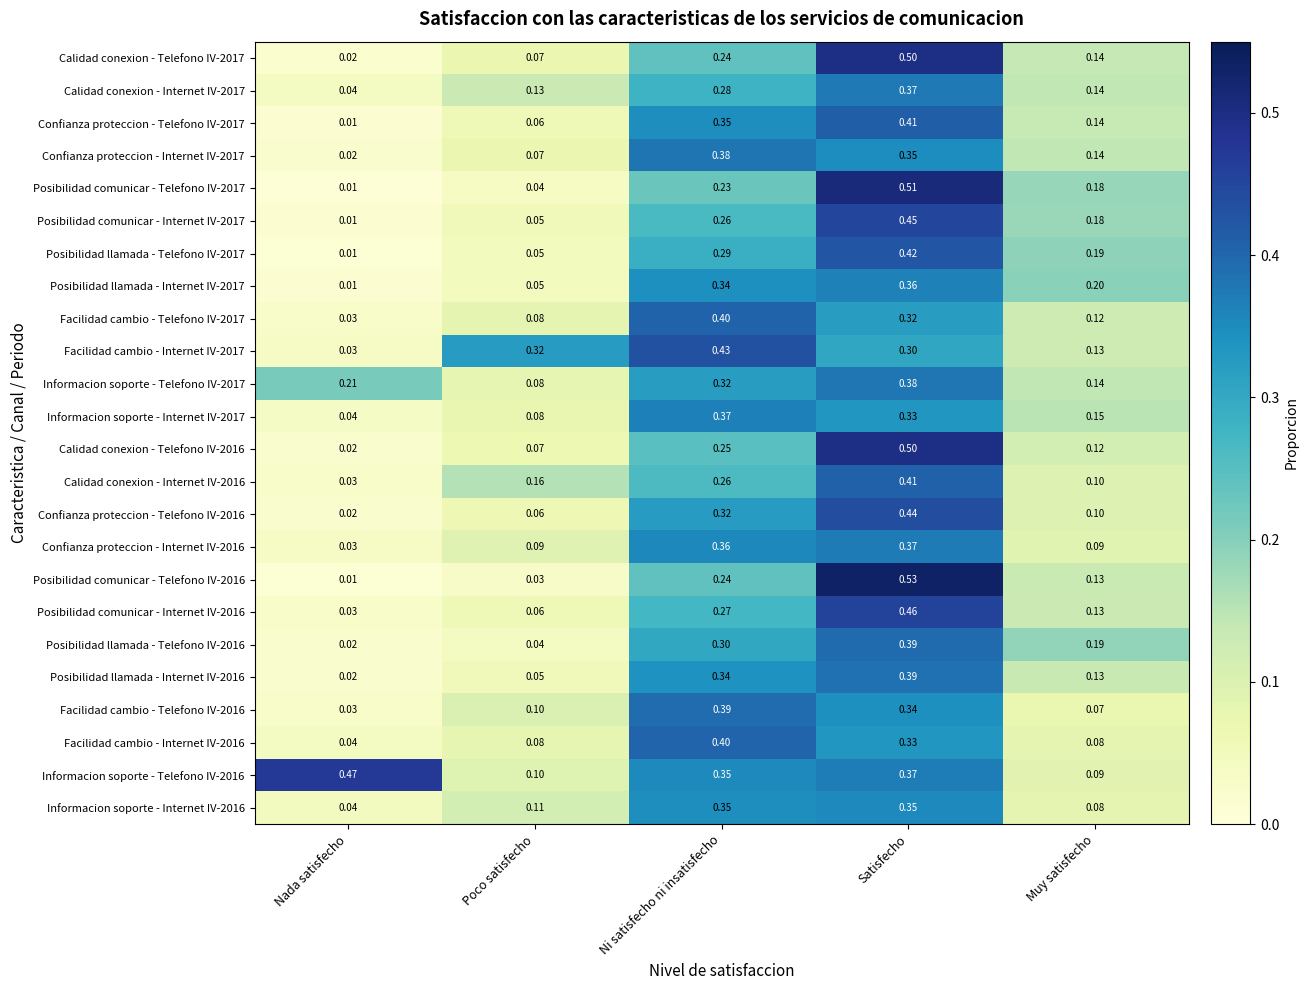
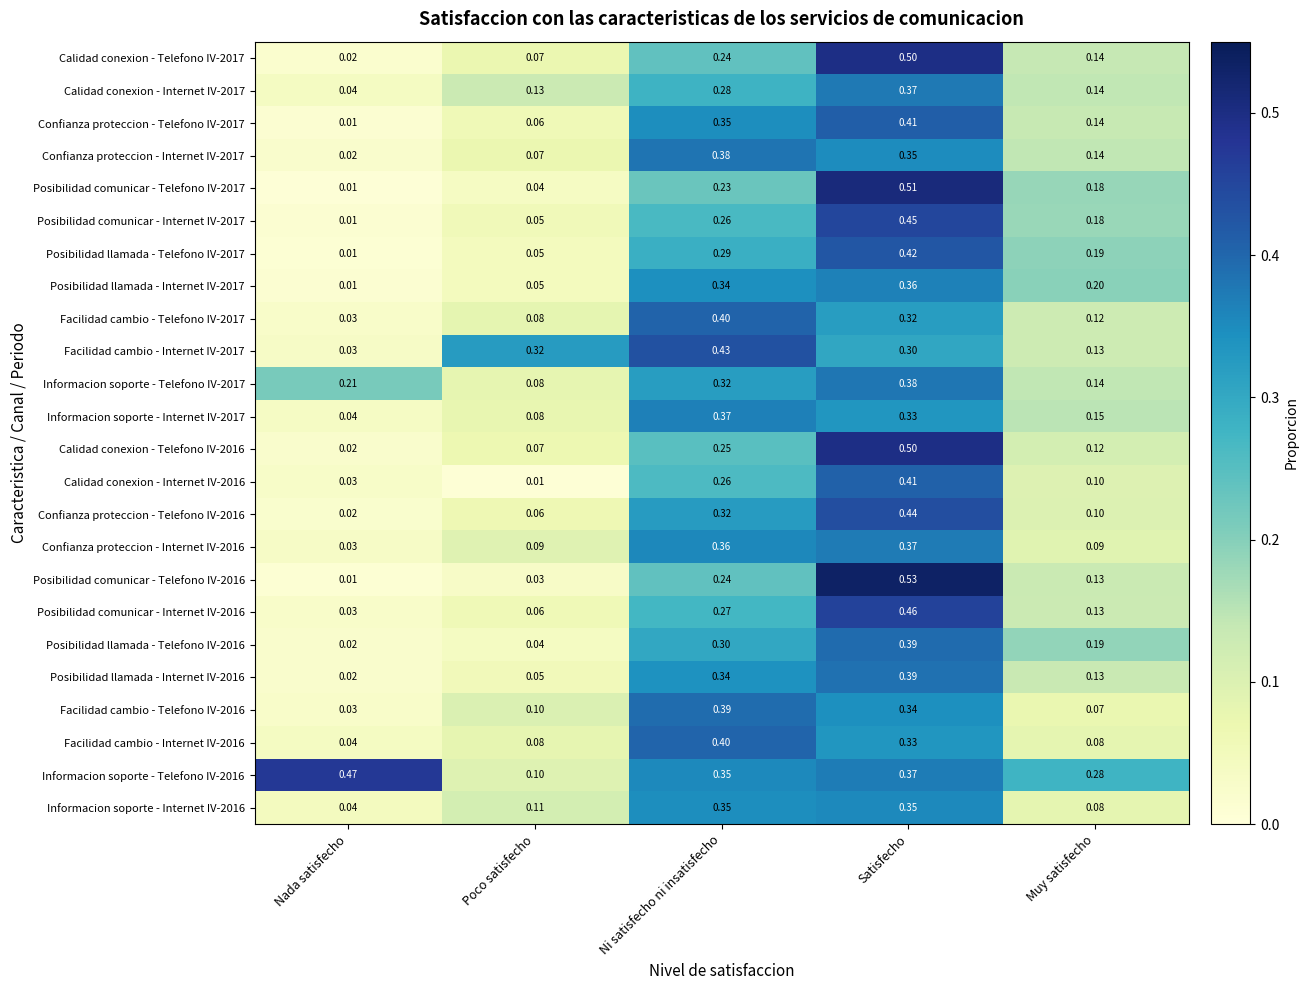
  {
    "Calidad conexion - Telefono IV-2017": {
      "Nada satisfecho": 0.02,
      "Poco satisfecho": 0.07,
      "Ni satisfecho ni insatisfecho": 0.24,
      "Satisfecho": 0.50,
      "Muy satisfecho": 0.14
    },
    "Calidad conexion - Internet IV-2017": {
      "Nada satisfecho": 0.04,
      "Poco satisfecho": 0.13,
      "Ni satisfecho ni insatisfecho": 0.28,
      "Satisfecho": 0.37,
      "Muy satisfecho": 0.14
    },
    "Confianza proteccion - Telefono IV-2017": {
      "Nada satisfecho": 0.01,
      "Poco satisfecho": 0.06,
      "Ni satisfecho ni insatisfecho": 0.35,
      "Satisfecho": 0.41,
      "Muy satisfecho": 0.14
    },
    "Confianza proteccion - Internet IV-2017": {
      "Nada satisfecho": 0.02,
      "Poco satisfecho": 0.07,
      "Ni satisfecho ni insatisfecho": 0.38,
      "Satisfecho": 0.35,
      "Muy satisfecho": 0.14
    },
    "Posibilidad comunicar - Telefono IV-2017": {
      "Nada satisfecho": 0.01,
      "Poco satisfecho": 0.04,
      "Ni satisfecho ni insatisfecho": 0.23,
      "Satisfecho": 0.51,
      "Muy satisfecho": 0.18
    },
    "Posibilidad comunicar - Internet IV-2017": {
      "Nada satisfecho": 0.01,
      "Poco satisfecho": 0.05,
      "Ni satisfecho ni insatisfecho": 0.26,
      "Satisfecho": 0.45,
      "Muy satisfecho": 0.18
    },
    "Posibilidad llamada - Telefono IV-2017": {
      "Nada satisfecho": 0.01,
      "Poco satisfecho": 0.05,
      "Ni satisfecho ni insatisfecho": 0.29,
      "Satisfecho": 0.42,
      "Muy satisfecho": 0.19
    },
    "Posibilidad llamada - Internet IV-2017": {
      "Nada satisfecho": 0.01,
      "Poco satisfecho": 0.05,
      "Ni satisfecho ni insatisfecho": 0.34,
      "Satisfecho": 0.36,
      "Muy satisfecho": 0.20
    },
    "Facilidad cambio - Telefono IV-2017": {
      "Nada satisfecho": 0.03,
      "Poco satisfecho": 0.08,
      "Ni satisfecho ni insatisfecho": 0.40,
      "Satisfecho": 0.32,
      "Muy satisfecho": 0.12
    },
    "Facilidad cambio - Internet IV-2017": {
      "Nada satisfecho": 0.03,
      "Poco satisfecho": 0.32,
      "Ni satisfecho ni insatisfecho": 0.43,
      "Satisfecho": 0.30,
      "Muy satisfecho": 0.13
    },
    "Informacion soporte - Telefono IV-2017": {
      "Nada satisfecho": 0.21,
      "Poco satisfecho": 0.08,
      "Ni satisfecho ni insatisfecho": 0.32,
      "Satisfecho": 0.38,
      "Muy satisfecho": 0.14
    },
    "Informacion soporte - Internet IV-2017": {
      "Nada satisfecho": 0.04,
      "Poco satisfecho": 0.08,
      "Ni satisfecho ni insatisfecho": 0.37,
      "Satisfecho": 0.33,
      "Muy satisfecho": 0.15
    },
    "Calidad conexion - Telefono IV-2016": {
      "Nada satisfecho": 0.02,
      "Poco satisfecho": 0.07,
      "Ni satisfecho ni insatisfecho": 0.25,
      "Satisfecho": 0.50,
      "Muy satisfecho": 0.12
    },
    "Calidad conexion - Internet IV-2016": {
      "Nada satisfecho": 0.03,
-     "Poco satisfecho": 0.16,
+     "Poco satisfecho": 0.01,
      "Ni satisfecho ni insatisfecho": 0.26,
      "Satisfecho": 0.41,
      "Muy satisfecho": 0.10
    },
    "Confianza proteccion - Telefono IV-2016": {
      "Nada satisfecho": 0.02,
      "Poco satisfecho": 0.06,
      "Ni satisfecho ni insatisfecho": 0.32,
      "Satisfecho": 0.44,
      "Muy satisfecho": 0.10
    },
    "Confianza proteccion - Internet IV-2016": {
      "Nada satisfecho": 0.03,
      "Poco satisfecho": 0.09,
      "Ni satisfecho ni insatisfecho": 0.36,
      "Satisfecho": 0.37,
      "Muy satisfecho": 0.09
    },
    "Posibilidad comunicar - Telefono IV-2016": {
      "Nada satisfecho": 0.01,
      "Poco satisfecho": 0.03,
      "Ni satisfecho ni insatisfecho": 0.24,
      "Satisfecho": 0.53,
      "Muy satisfecho": 0.13
    },
    "Posibilidad comunicar - Internet IV-2016": {
      "Nada satisfecho": 0.03,
      "Poco satisfecho": 0.06,
      "Ni satisfecho ni insatisfecho": 0.27,
      "Satisfecho": 0.46,
      "Muy satisfecho": 0.13
    },
    "Posibilidad llamada - Telefono IV-2016": {
      "Nada satisfecho": 0.02,
      "Poco satisfecho": 0.04,
      "Ni satisfecho ni insatisfecho": 0.30,
      "Satisfecho": 0.39,
      "Muy satisfecho": 0.19
    },
    "Posibilidad llamada - Internet IV-2016": {
      "Nada satisfecho": 0.02,
      "Poco satisfecho": 0.05,
      "Ni satisfecho ni insatisfecho": 0.34,
      "Satisfecho": 0.39,
      "Muy satisfecho": 0.13
    },
    "Facilidad cambio - Telefono IV-2016": {
      "Nada satisfecho": 0.03,
      "Poco satisfecho": 0.10,
      "Ni satisfecho ni insatisfecho": 0.39,
      "Satisfecho": 0.34,
      "Muy satisfecho": 0.07
    },
    "Facilidad cambio - Internet IV-2016": {
      "Nada satisfecho": 0.04,
      "Poco satisfecho": 0.08,
      "Ni satisfecho ni insatisfecho": 0.40,
      "Satisfecho": 0.33,
      "Muy satisfecho": 0.08
    },
    "Informacion soporte - Telefono IV-2016": {
      "Nada satisfecho": 0.47,
      "Poco satisfecho": 0.10,
      "Ni satisfecho ni insatisfecho": 0.35,
      "Satisfecho": 0.37,
-     "Muy satisfecho": 0.09
+     "Muy satisfecho": 0.28
    },
    "Informacion soporte - Internet IV-2016": {
      "Nada satisfecho": 0.04,
      "Poco satisfecho": 0.11,
      "Ni satisfecho ni insatisfecho": 0.35,
      "Satisfecho": 0.35,
      "Muy satisfecho": 0.08
    }
  }
